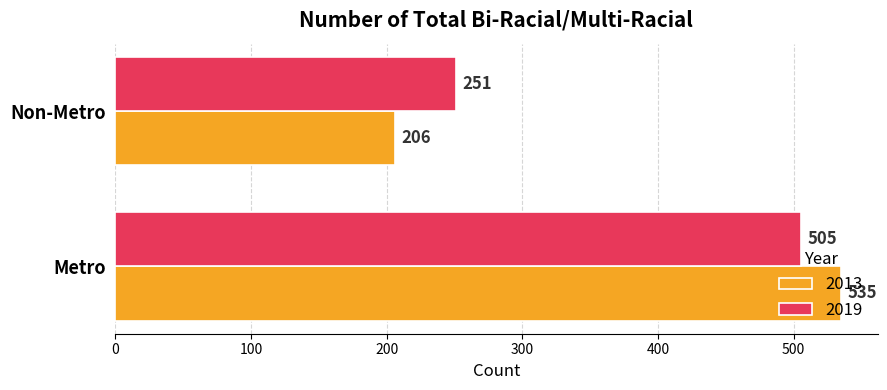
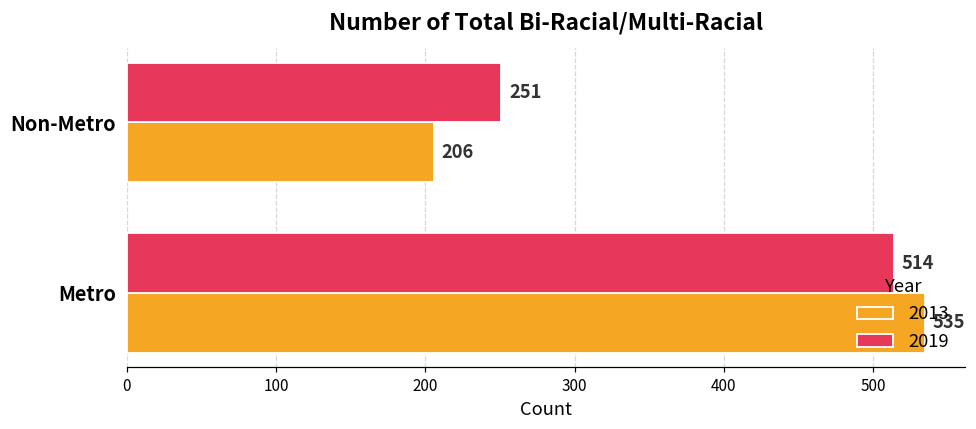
  {
    "2013": {
      "Non-Metro": 206,
      "Metro": 535
    },
    "2019": {
      "Non-Metro": 251,
-     "Metro": 505
+     "Metro": 514
    }
  }
